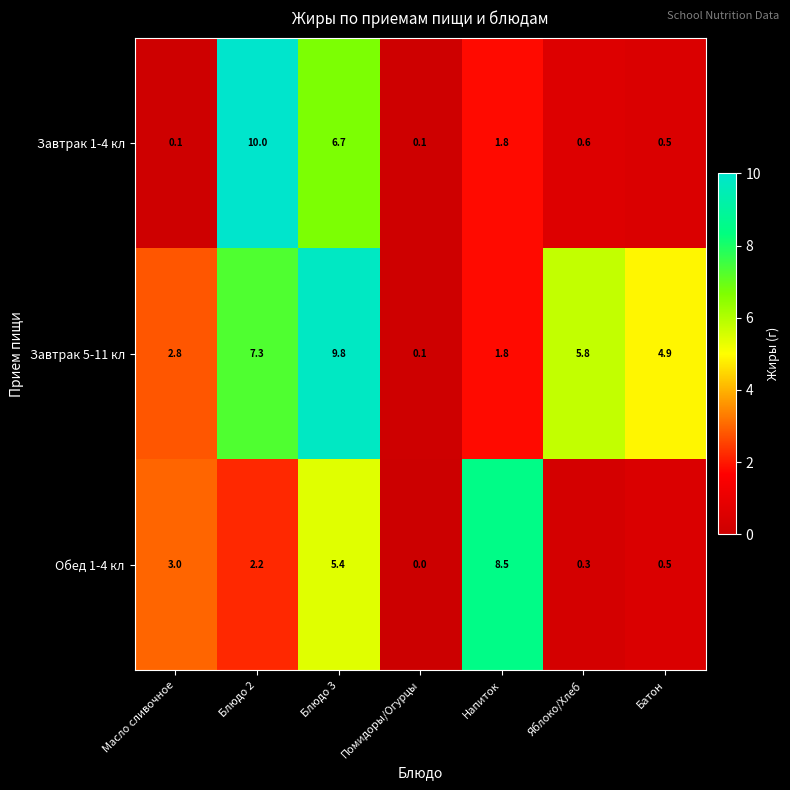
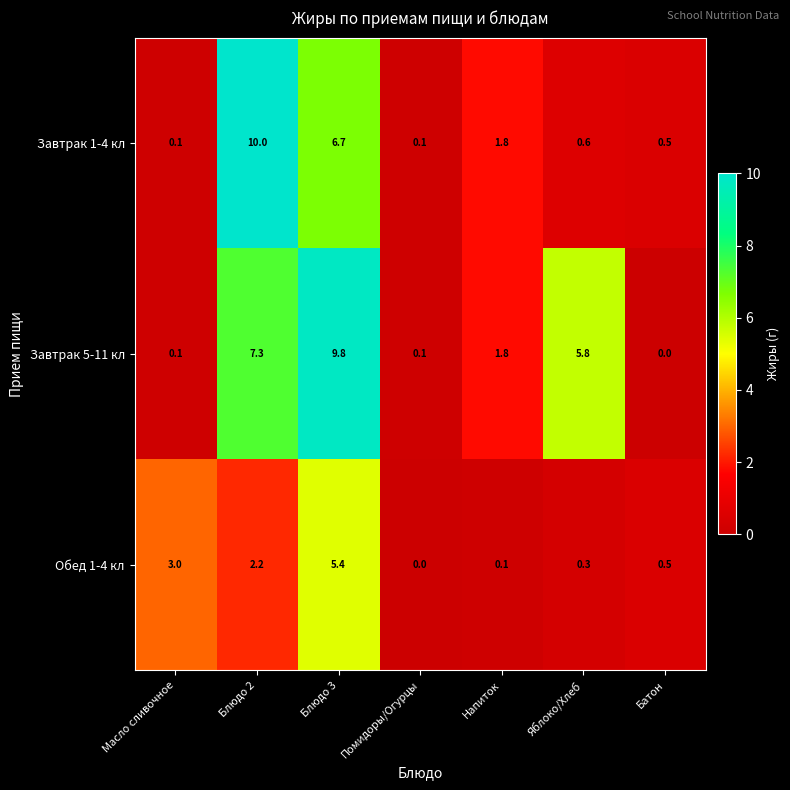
  {
    "Завтрак 1-4 кл": {
      "Масло сливочное": 0.1,
      "Блюдо 2": 10.0,
      "Блюдо 3": 6.7,
      "Помидоры/Огурцы": 0.1,
      "Напиток": 1.8,
      "Яблоко/Хлеб": 0.6,
      "Батон": 0.5
    },
    "Завтрак 5-11 кл": {
-     "Масло сливочное": 2.8,
+     "Масло сливочное": 0.1,
      "Блюдо 2": 7.3,
      "Блюдо 3": 9.8,
      "Помидоры/Огурцы": 0.1,
      "Напиток": 1.8,
      "Яблоко/Хлеб": 5.8,
-     "Батон": 4.9
+     "Батон": 0.0
    },
    "Обед 1-4 кл": {
      "Масло сливочное": 3.0,
      "Блюдо 2": 2.2,
      "Блюдо 3": 5.4,
      "Помидоры/Огурцы": 0.0,
-     "Напиток": 8.5,
+     "Напиток": 0.1,
      "Яблоко/Хлеб": 0.3,
      "Батон": 0.5
    }
  }
